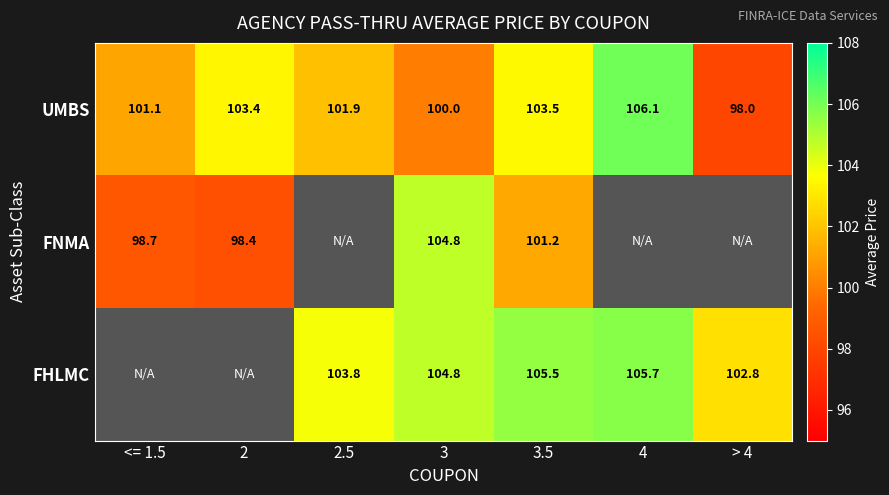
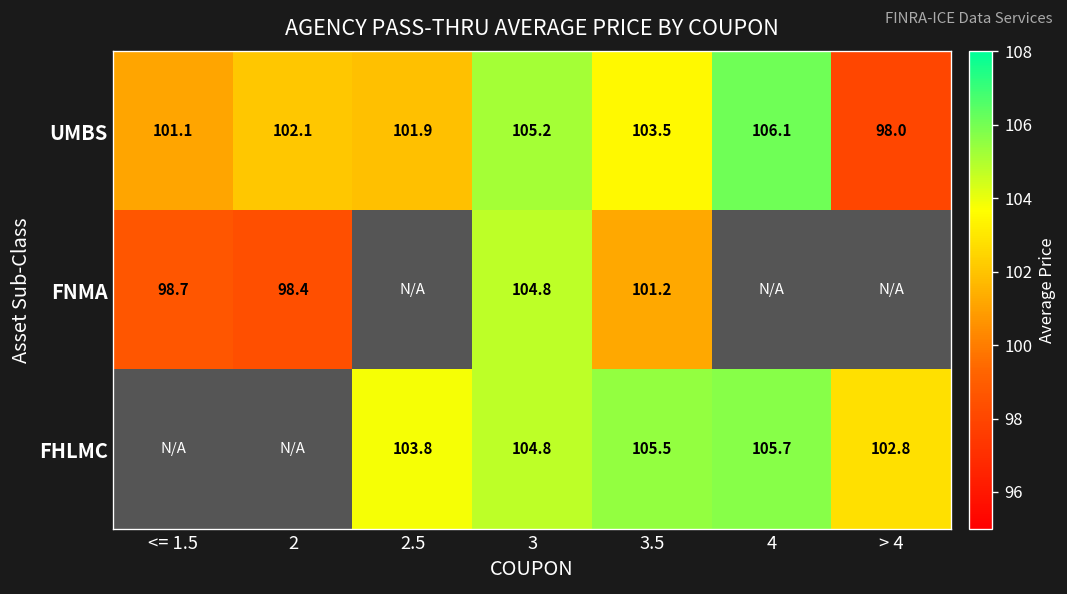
  {
    "UMBS": {
      "<= 1.5": 101.1,
-     "2": 103.4,
+     "2": 102.1,
      "2.5": 101.9,
-     "3": 100.0,
+     "3": 105.2,
      "3.5": 103.5,
      "4": 106.1,
      "> 4": 98.0
    },
    "FNMA": {
      "<= 1.5": 98.7,
      "2": 98.4,
      "3": 104.8,
      "3.5": 101.2
    },
    "FHLMC": {
      "2.5": 103.8,
      "3": 104.8,
      "3.5": 105.5,
      "4": 105.7,
      "> 4": 102.8
    }
  }
